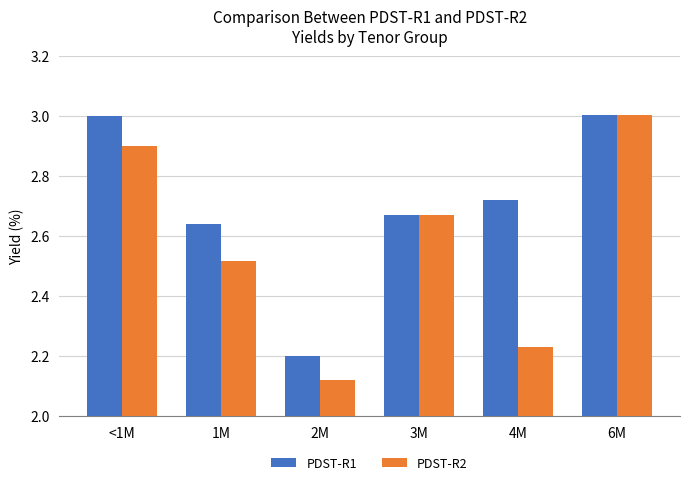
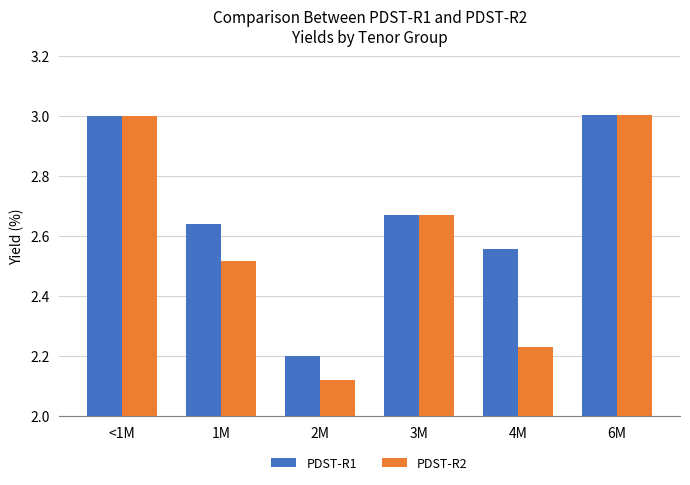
  {
    "PDST-R1": {
      "<1M": 3.00,
      "1M": 2.64,
      "2M": 2.20,
      "3M": 2.67,
-     "4M": 2.72,
+     "4M": 2.56,
      "6M": 3.00
    },
    "PDST-R2": {
-     "<1M": 2.9,
+     "<1M": 3.0,
      "1M": 2.52,
      "2M": 2.12,
      "3M": 2.67,
      "4M": 2.23,
      "6M": 3.0
    }
  }
